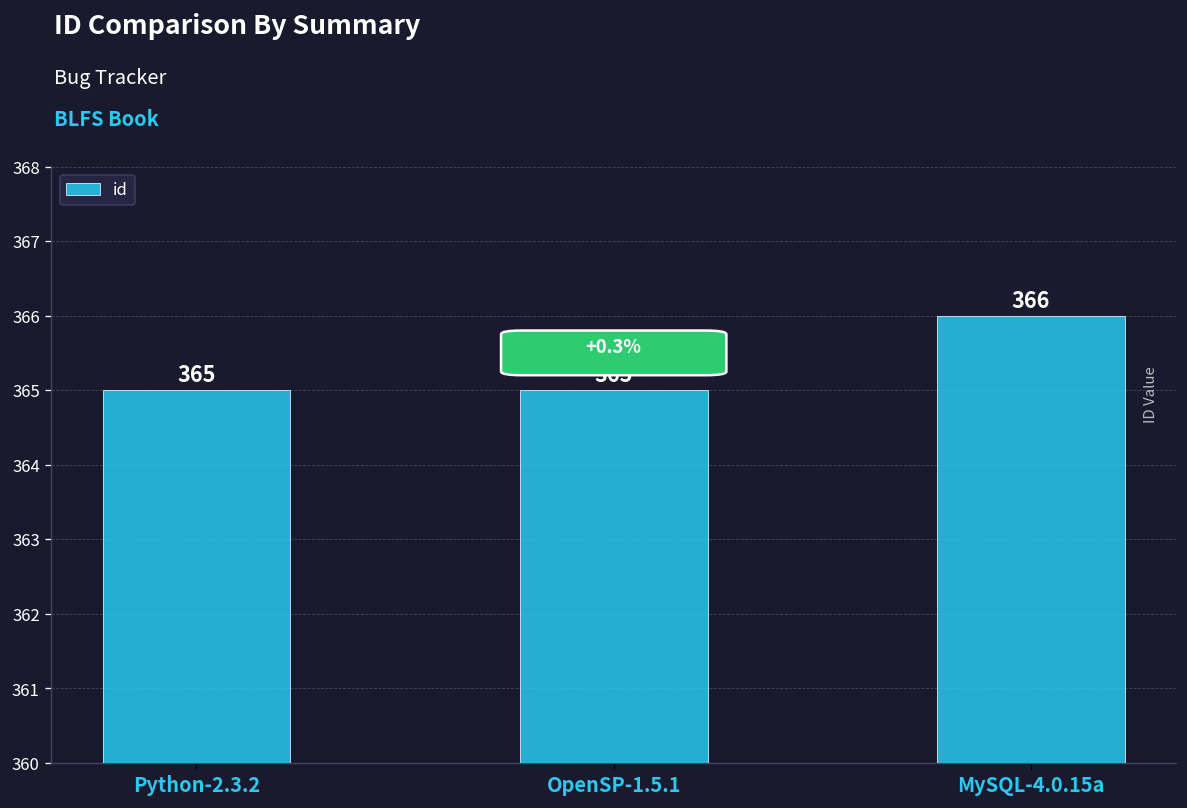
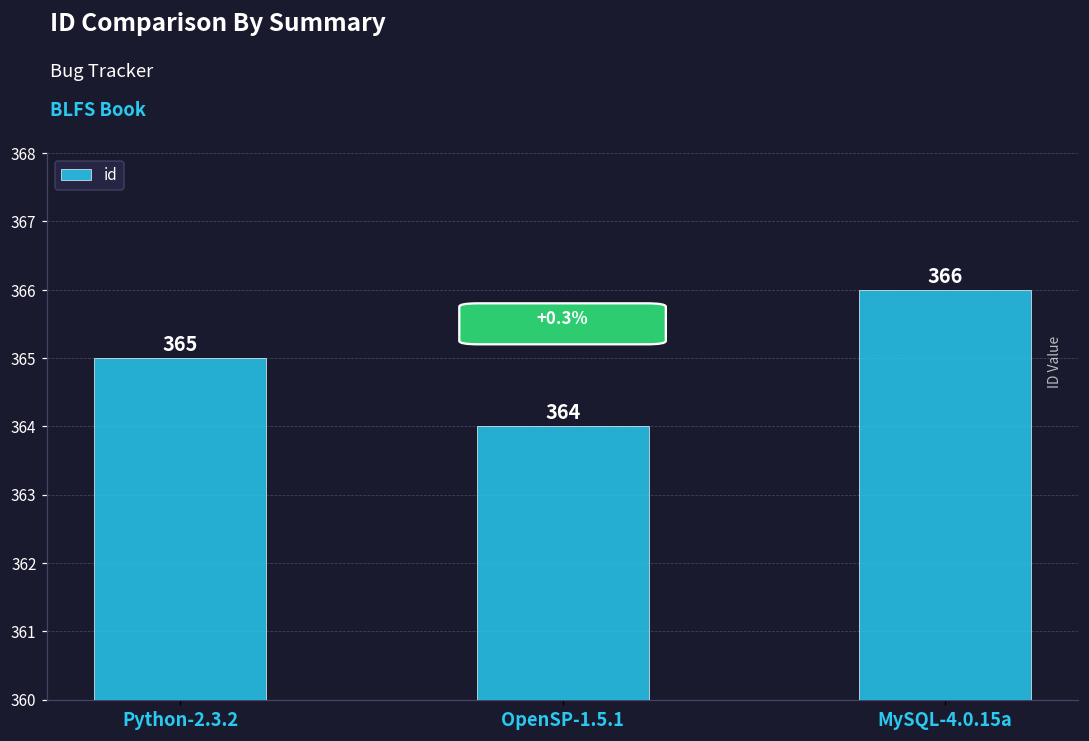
  {
-   "OpenSP-1.5.1": 365
+   "OpenSP-1.5.1": 364
  }
